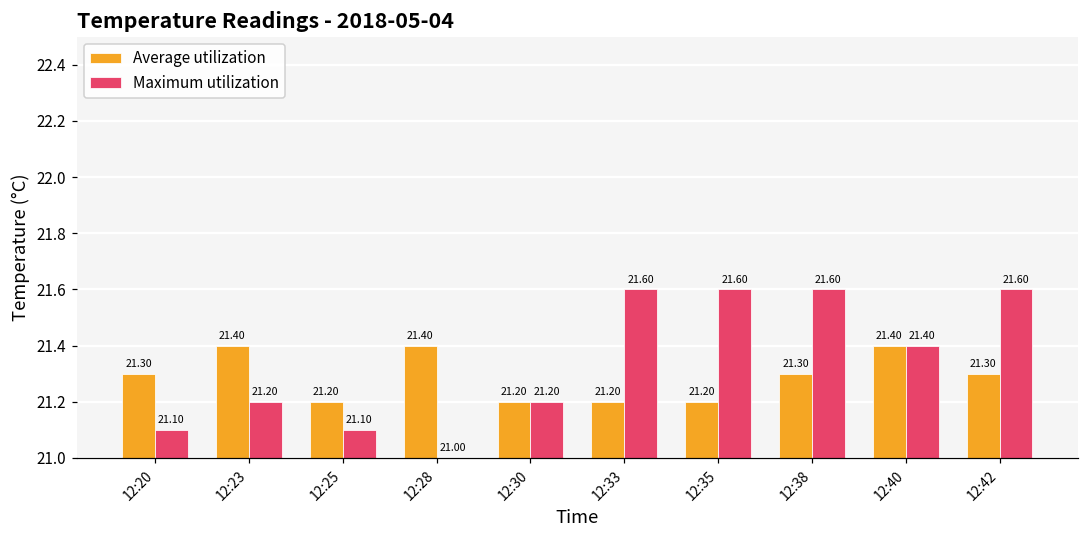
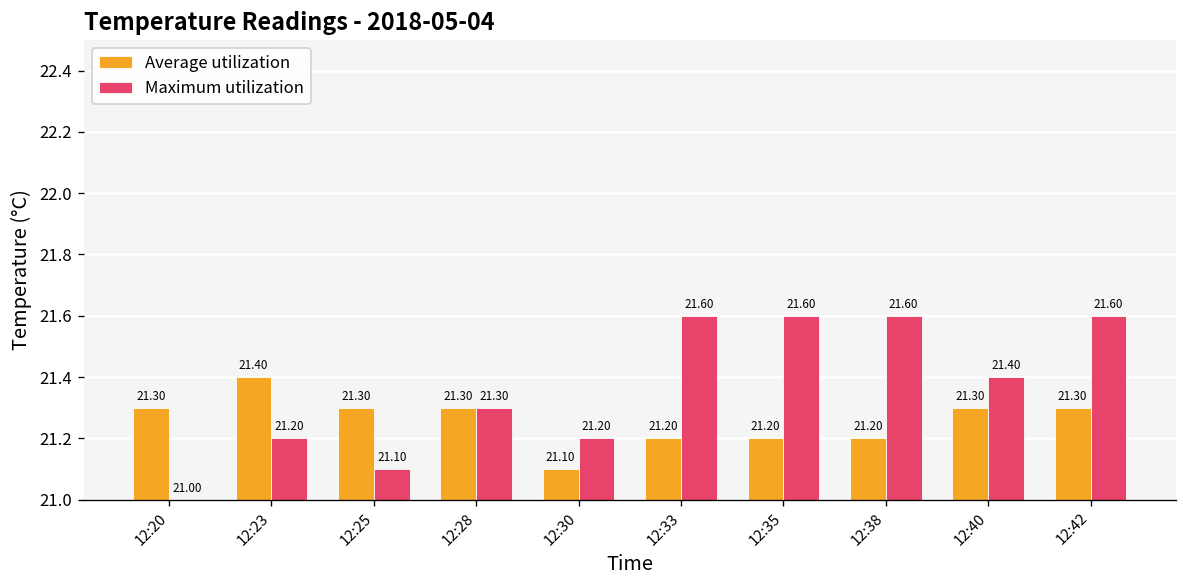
  {
    "Average utilization": {
      "12:20": 21.30,
      "12:23": 21.40,
-     "12:25": 21.20,
-     "12:28": 21.40,
-     "12:30": 21.20,
+     "12:25": 21.30,
+     "12:28": 21.30,
+     "12:30": 21.10,
      "12:33": 21.20,
      "12:35": 21.20,
-     "12:38": 21.30,
-     "12:40": 21.40,
+     "12:38": 21.20,
+     "12:40": 21.30,
      "12:42": 21.30
    },
    "Maximum utilization": {
-     "12:20": 21.10,
+     "12:20": 21.00,
      "12:23": 21.20,
      "12:25": 21.10,
-     "12:28": 21.00,
+     "12:28": 21.30,
      "12:30": 21.20,
      "12:33": 21.60,
      "12:35": 21.60,
      "12:38": 21.60,
      "12:40": 21.40,
      "12:42": 21.60
    }
  }
